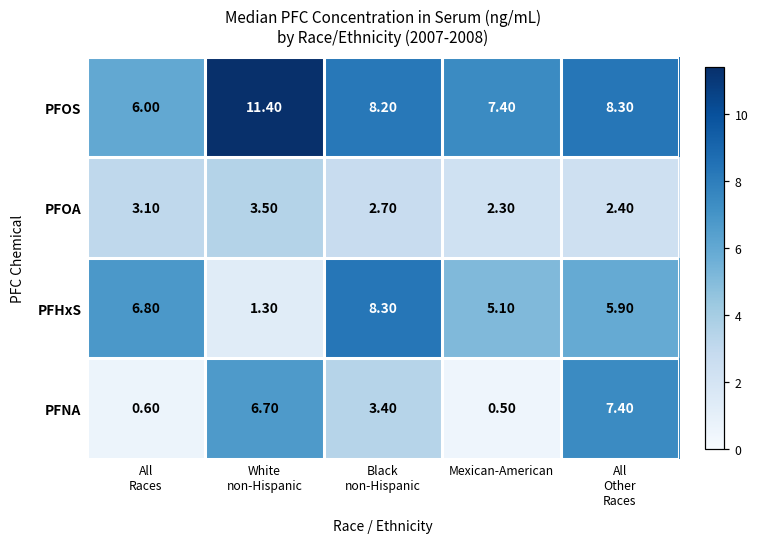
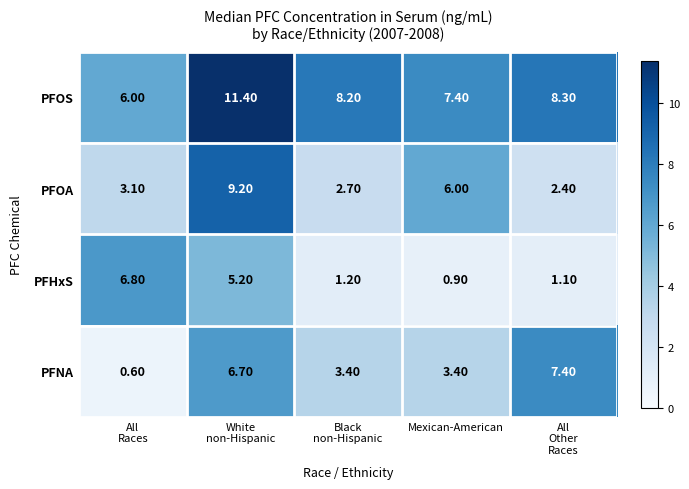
  {
    "PFOS": {
      "All Races": 6.00,
      "White non-Hispanic": 11.40,
      "Black non-Hispanic": 8.20,
      "Mexican-American": 7.40,
      "All Other Races": 8.30
    },
    "PFOA": {
      "All Races": 3.10,
-     "White non-Hispanic": 3.50,
+     "White non-Hispanic": 9.20,
      "Black non-Hispanic": 2.70,
-     "Mexican-American": 2.30,
+     "Mexican-American": 6.00,
      "All Other Races": 2.40
    },
    "PFHxS": {
      "All Races": 6.80,
-     "White non-Hispanic": 1.30,
-     "Black non-Hispanic": 8.30,
-     "Mexican-American": 5.10,
-     "All Other Races": 5.90
+     "White non-Hispanic": 5.20,
+     "Black non-Hispanic": 1.20,
+     "Mexican-American": 0.90,
+     "All Other Races": 1.10
    },
    "PFNA": {
      "All Races": 0.60,
      "White non-Hispanic": 6.70,
      "Black non-Hispanic": 3.40,
-     "Mexican-American": 0.50,
+     "Mexican-American": 3.40,
      "All Other Races": 7.40
    }
  }
